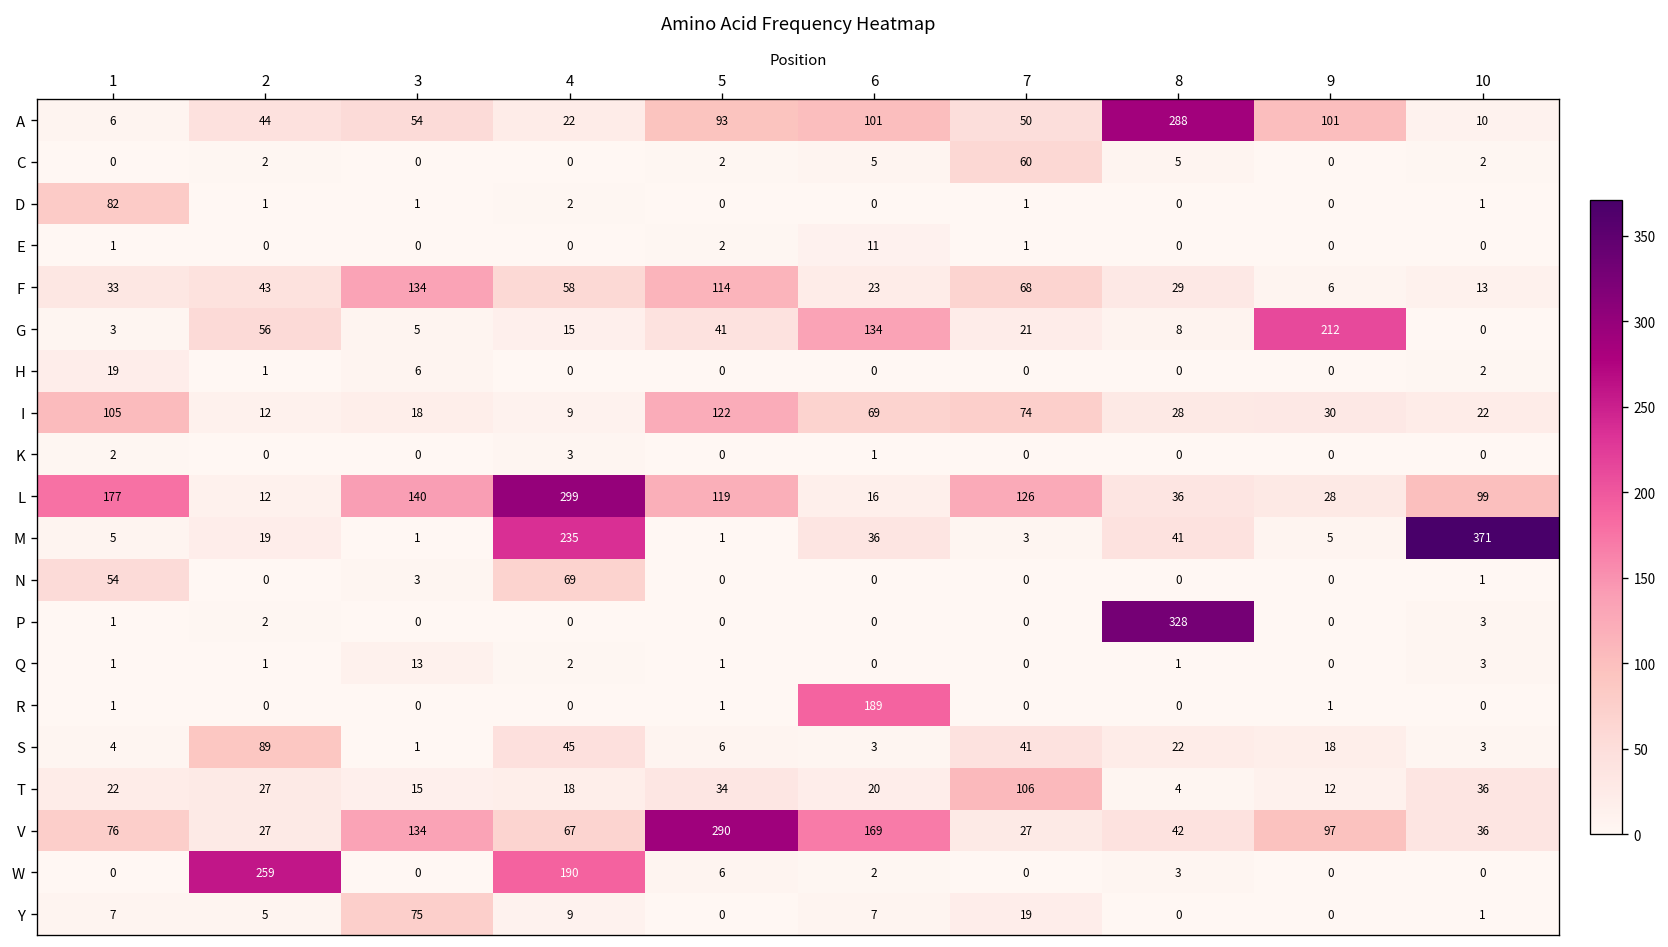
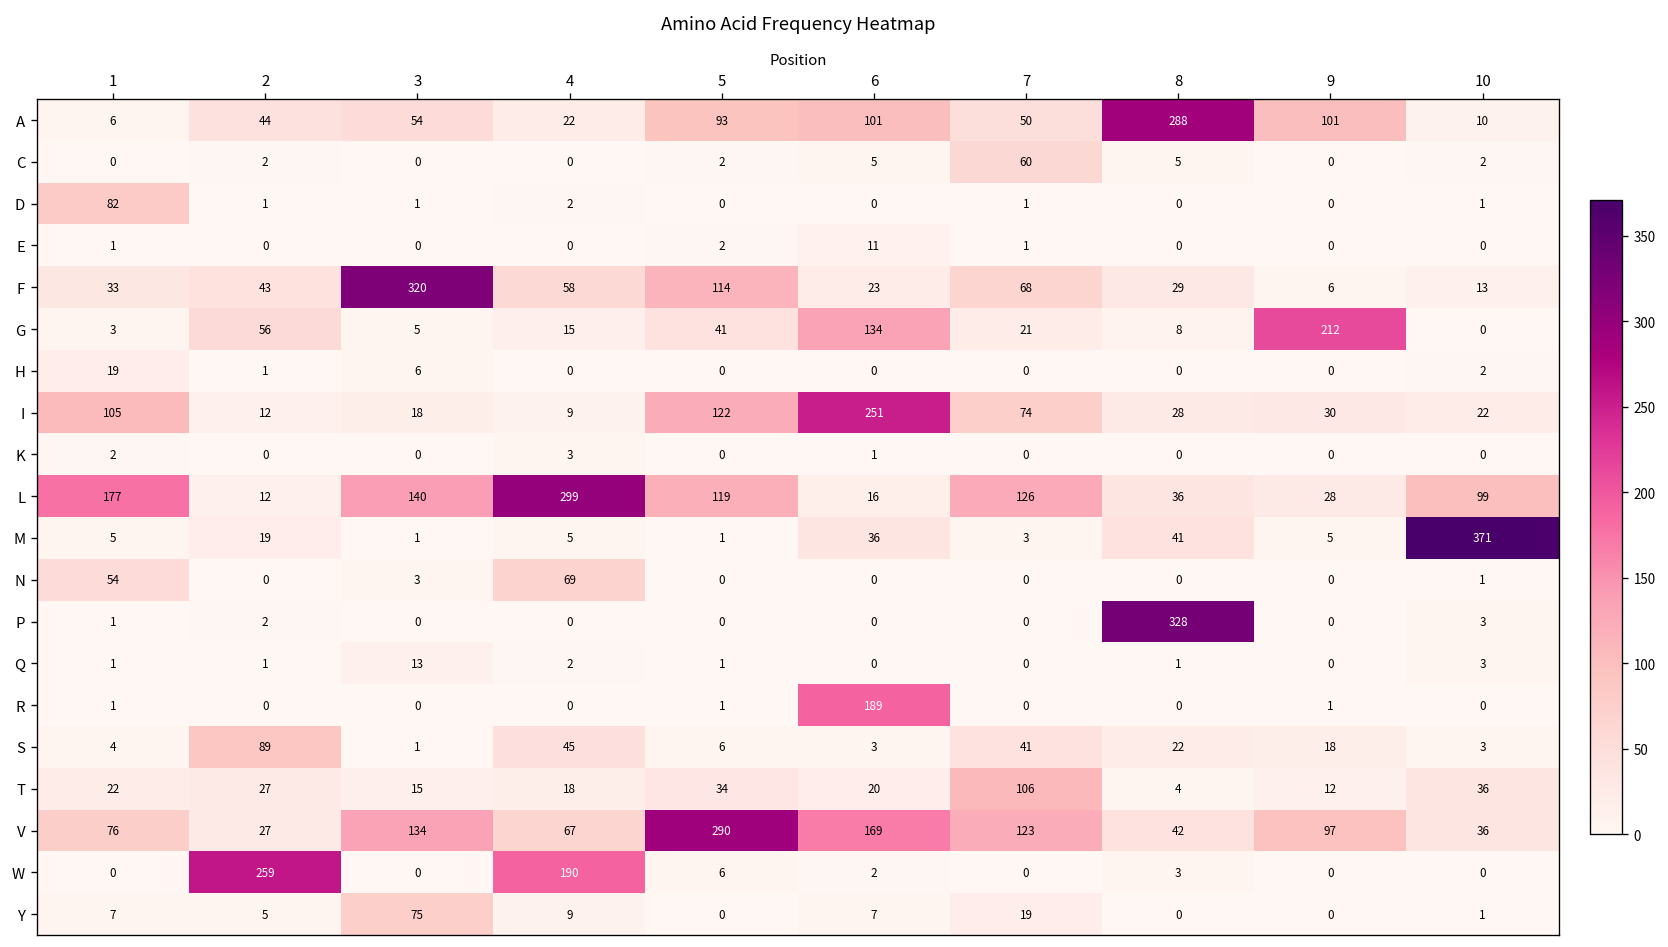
  {
    "A": {
      "1": 6,
      "2": 44,
      "3": 54,
      "4": 22,
      "5": 93,
      "6": 101,
      "7": 50,
      "8": 288,
      "9": 101,
      "10": 10
    },
    "C": {
      "1": 0,
      "2": 2,
      "3": 0,
      "4": 0,
      "5": 2,
      "6": 5,
      "7": 60,
      "8": 5,
      "9": 0,
      "10": 2
    },
    "D": {
      "1": 82,
      "2": 1,
      "3": 1,
      "4": 2,
      "5": 0,
      "6": 0,
      "7": 1,
      "8": 0,
      "9": 0,
      "10": 1
    },
    "E": {
      "1": 1,
      "2": 0,
      "3": 0,
      "4": 0,
      "5": 2,
      "6": 11,
      "7": 1,
      "8": 0,
      "9": 0,
      "10": 0
    },
    "F": {
      "1": 33,
      "2": 43,
-     "3": 134,
+     "3": 320,
      "4": 58,
      "5": 114,
      "6": 23,
      "7": 68,
      "8": 29,
      "9": 6,
      "10": 13
    },
    "G": {
      "1": 3,
      "2": 56,
      "3": 5,
      "4": 15,
      "5": 41,
      "6": 134,
      "7": 21,
      "8": 8,
      "9": 212,
      "10": 0
    },
    "H": {
      "1": 19,
      "2": 1,
      "3": 6,
      "4": 0,
      "5": 0,
      "6": 0,
      "7": 0,
      "8": 0,
      "9": 0,
      "10": 2
    },
    "I": {
      "1": 105,
      "2": 12,
      "3": 18,
      "4": 9,
      "5": 122,
-     "6": 69,
+     "6": 251,
      "7": 74,
      "8": 28,
      "9": 30,
      "10": 22
    },
    "K": {
      "1": 2,
      "2": 0,
      "3": 0,
      "4": 3,
      "5": 0,
      "6": 1,
      "7": 0,
      "8": 0,
      "9": 0,
      "10": 0
    },
    "L": {
      "1": 177,
      "2": 12,
      "3": 140,
      "4": 299,
      "5": 119,
      "6": 16,
      "7": 126,
      "8": 36,
      "9": 28,
      "10": 99
    },
    "M": {
      "1": 5,
      "2": 19,
      "3": 1,
-     "4": 235,
+     "4": 5,
      "5": 1,
      "6": 36,
      "7": 3,
      "8": 41,
      "9": 5,
      "10": 371
    },
    "N": {
      "1": 54,
      "2": 0,
      "3": 3,
      "4": 69,
      "5": 0,
      "6": 0,
      "7": 0,
      "8": 0,
      "9": 0,
      "10": 1
    },
    "P": {
      "1": 1,
      "2": 2,
      "3": 0,
      "4": 0,
      "5": 0,
      "6": 0,
      "7": 0,
      "8": 328,
      "9": 0,
      "10": 3
    },
    "Q": {
      "1": 1,
      "2": 1,
      "3": 13,
      "4": 2,
      "5": 1,
      "6": 0,
      "7": 0,
      "8": 1,
      "9": 0,
      "10": 3
    },
    "R": {
      "1": 1,
      "2": 0,
      "3": 0,
      "4": 0,
      "5": 1,
      "6": 189,
      "7": 0,
      "8": 0,
      "9": 1,
      "10": 0
    },
    "S": {
      "1": 4,
      "2": 89,
      "3": 1,
      "4": 45,
      "5": 6,
      "6": 3,
      "7": 41,
      "8": 22,
      "9": 18,
      "10": 3
    },
    "T": {
      "1": 22,
      "2": 27,
      "3": 15,
      "4": 18,
      "5": 34,
      "6": 20,
      "7": 106,
      "8": 4,
      "9": 12,
      "10": 36
    },
    "V": {
      "1": 76,
      "2": 27,
      "3": 134,
      "4": 67,
      "5": 290,
      "6": 169,
-     "7": 27,
+     "7": 123,
      "8": 42,
      "9": 97,
      "10": 36
    },
    "W": {
      "1": 0,
      "2": 259,
      "3": 0,
      "4": 190,
      "5": 6,
      "6": 2,
      "7": 0,
      "8": 3,
      "9": 0,
      "10": 0
    },
    "Y": {
      "1": 7,
      "2": 5,
      "3": 75,
      "4": 9,
      "5": 0,
      "6": 7,
      "7": 19,
      "8": 0,
      "9": 0,
      "10": 1
    }
  }
